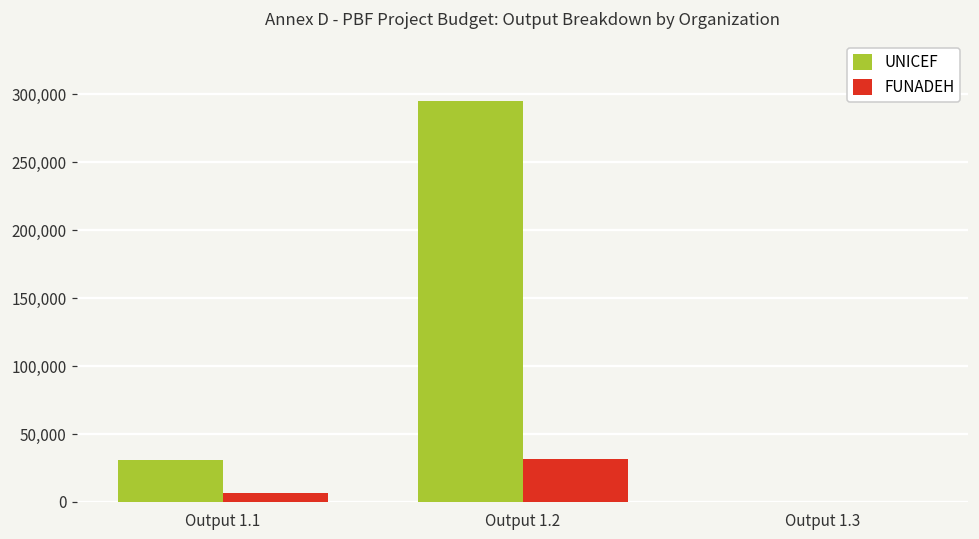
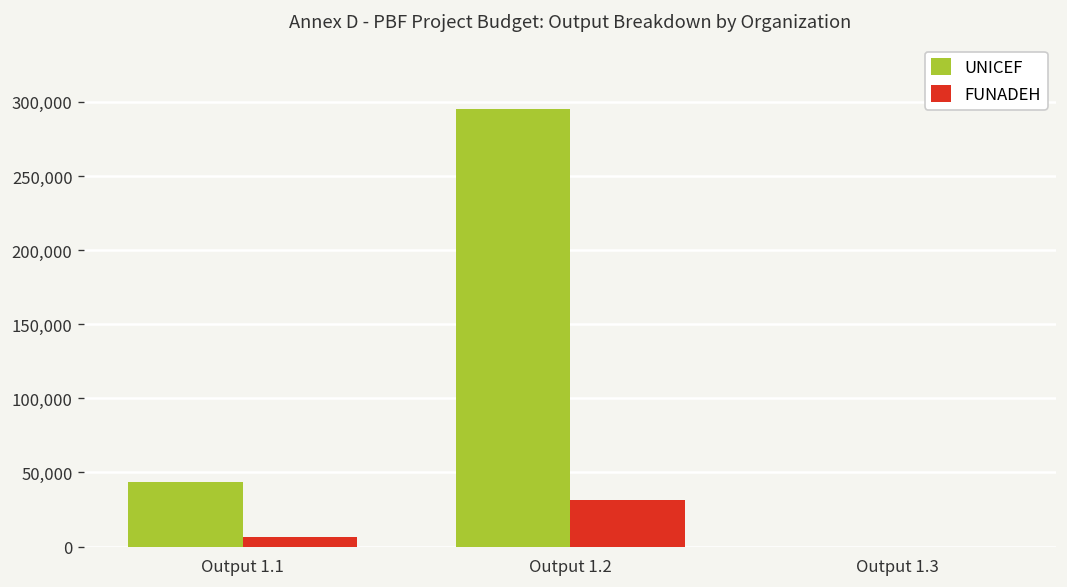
  {
    "UNICEF": {
-     "Output 1.1": "31,000",
+     "Output 1.1": "43,000",
      "Output 1.2": "295,000",
      "Output 1.3": "0"
    },
    "FUNADEH": {
      "Output 1.1": "7,000",
      "Output 1.2": "32,000",
      "Output 1.3": "0"
    }
  }
